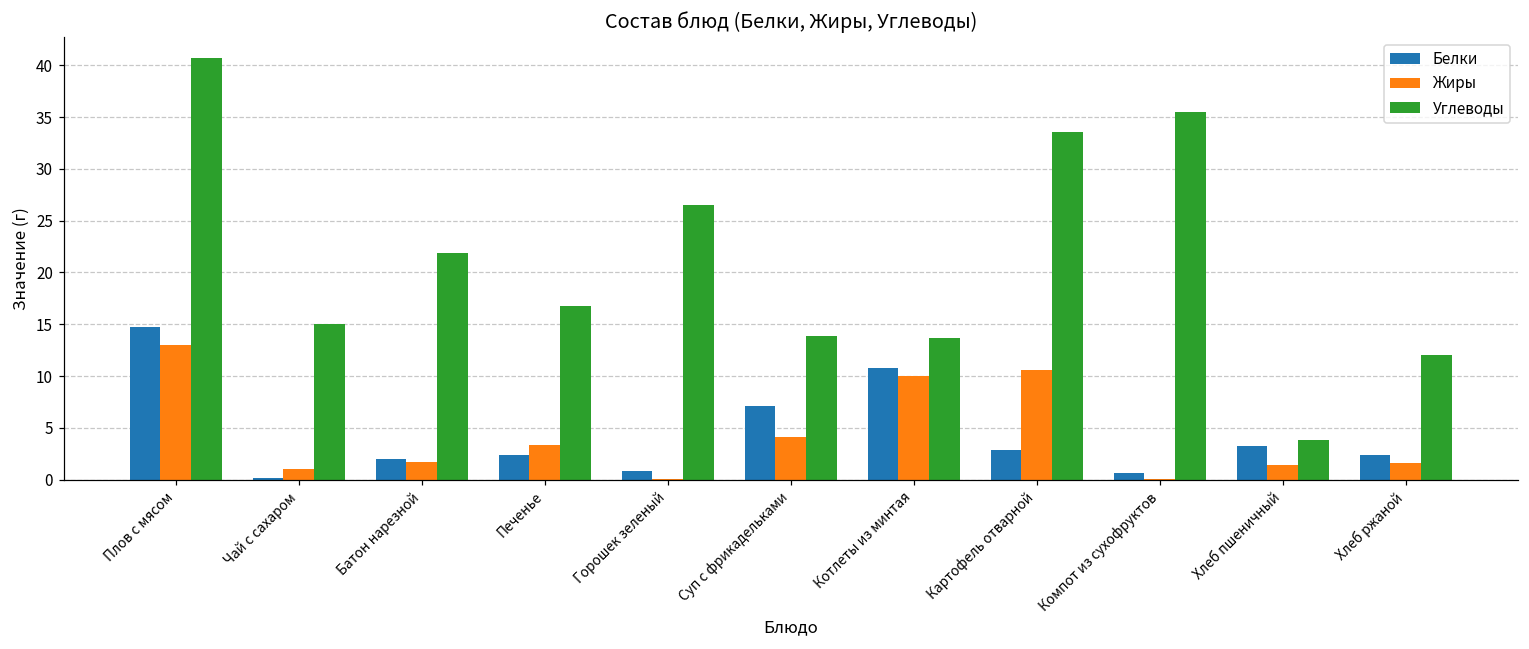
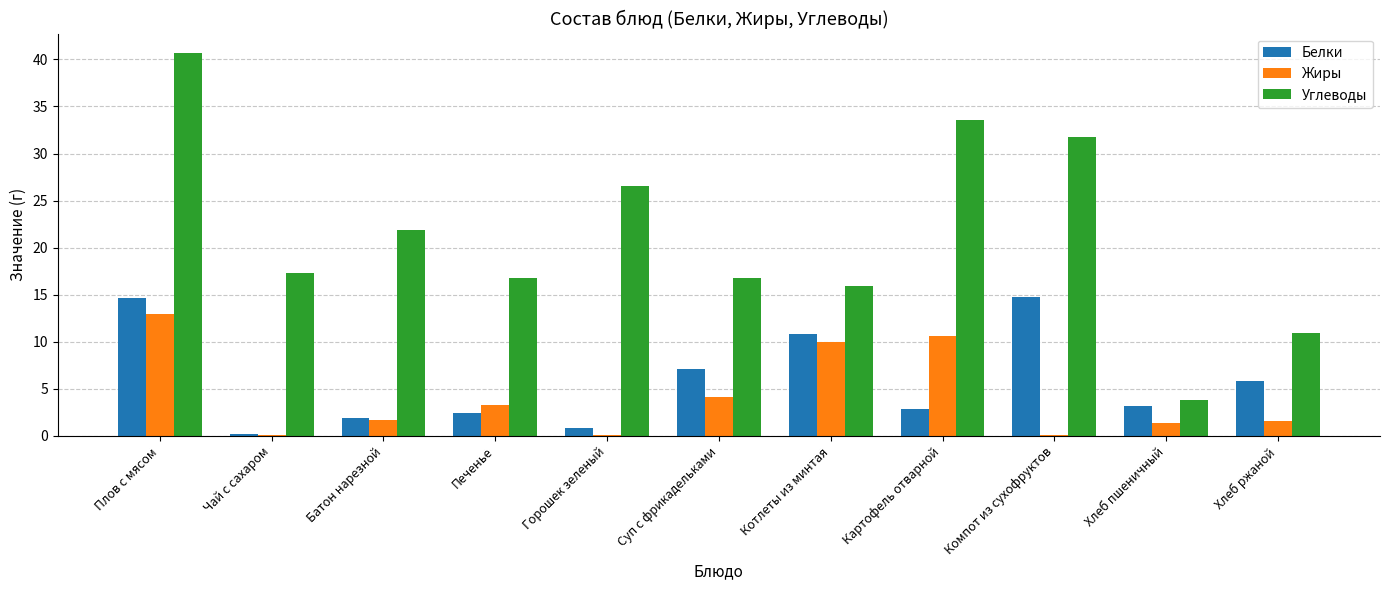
  {
    "Белки": {
      "Плов с мясом": 15,
      "Батон нарезной": 2,
      "Печенье": 2,
      "Горошек зеленый": 1,
      "Суп с фрикадельками": 7,
      "Котлеты из минтая": 11,
      "Картофель отварной": 3,
-     "Компот из сухофруктов": 1,
+     "Компот из сухофруктов": 15,
      "Хлеб пшеничный": 3,
-     "Хлеб ржаной": 2
+     "Хлеб ржаной": 6
    },
    "Жиры": {
      "Плов с мясом": 13,
-     "Чай с сахаром": 1,
+     "Чай с сахаром": 0,
      "Батон нарезной": 2,
      "Печенье": 3,
      "Суп с фрикадельками": 4,
      "Котлеты из минтая": 10,
      "Картофель отварной": 11,
      "Хлеб пшеничный": 1,
      "Хлеб ржаной": 2
    },
    "Углеводы": {
      "Плов с мясом": 41,
-     "Чай с сахаром": 15,
+     "Чай с сахаром": 17,
      "Батон нарезной": 22,
      "Печенье": 17,
      "Горошек зеленый": 27,
-     "Суп с фрикадельками": 14,
-     "Котлеты из минтая": 14,
+     "Суп с фрикадельками": 17,
+     "Котлеты из минтая": 16,
      "Картофель отварной": 34,
-     "Компот из сухофруктов": 36,
+     "Компот из сухофруктов": 32,
      "Хлеб пшеничный": 4,
-     "Хлеб ржаной": 12
+     "Хлеб ржаной": 11
    }
  }
